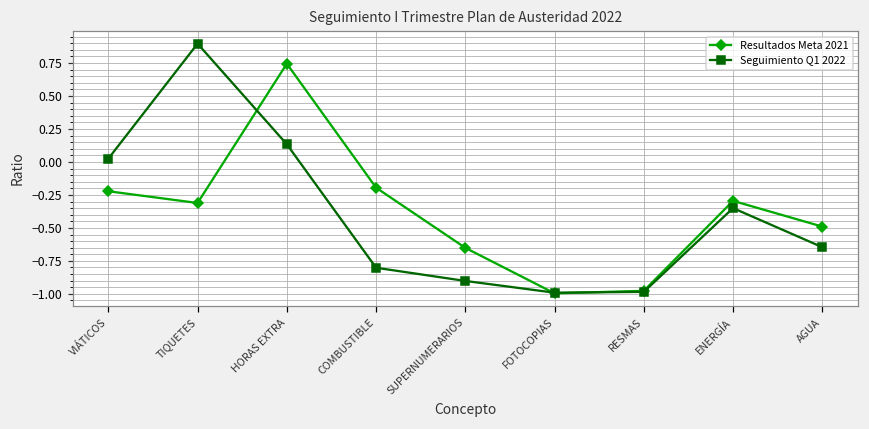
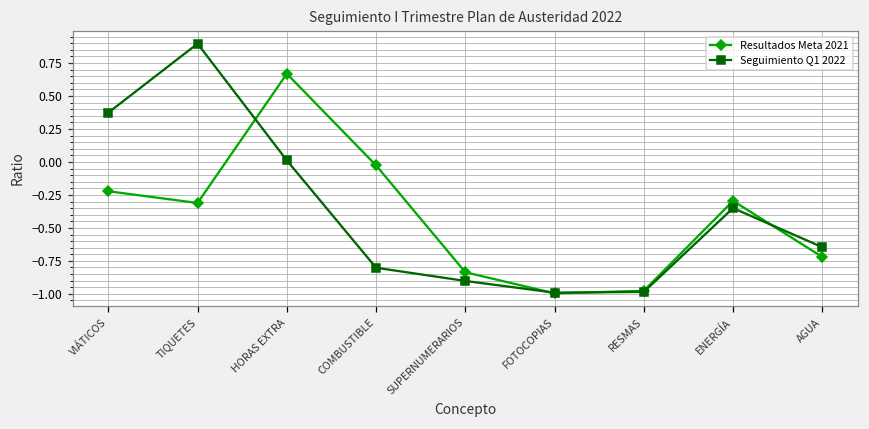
  {
    "Resultados Meta 2021": {
      "VIÁTICOS": -0.22,
      "TIQUETES": -0.31,
-     "HORAS EXTRA": 0.75,
-     "COMBUSTIBLE": -0.20,
-     "SUPERNUMERARIOS": -0.65,
+     "HORAS EXTRA": 0.67,
+     "COMBUSTIBLE": -0.03,
+     "SUPERNUMERARIOS": -0.84,
      "ENERGÍA": -0.30,
-     "AGUA": -0.49
+     "AGUA": -0.72
    },
    "Seguimiento Q1 2022": {
-     "VIÁTICOS": 0.03,
+     "VIÁTICOS": 0.37,
      "TIQUETES": 0.90,
-     "HORAS EXTRA": 0.13,
+     "HORAS EXTRA": 0.01,
      "COMBUSTIBLE": -0.80,
      "SUPERNUMERARIOS": -0.90,
      "ENERGÍA": -0.35,
      "AGUA": -0.65
    }
  }
